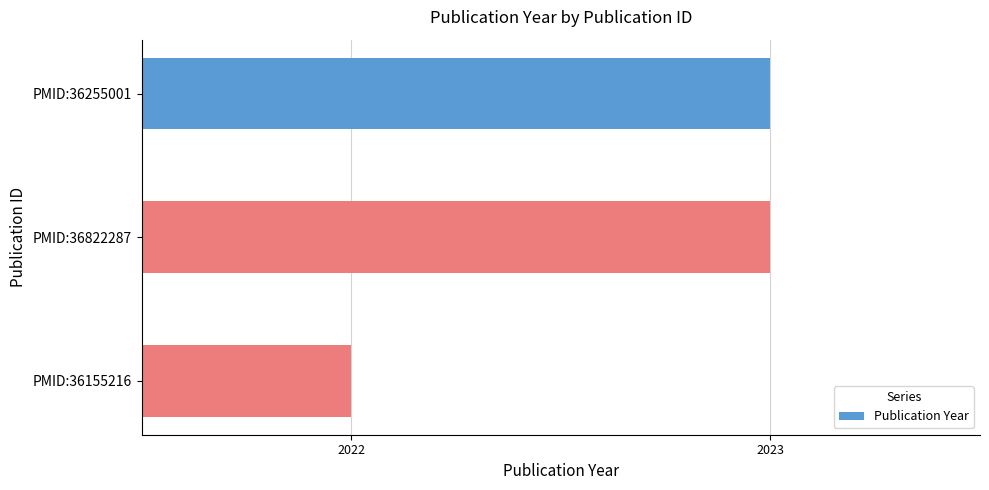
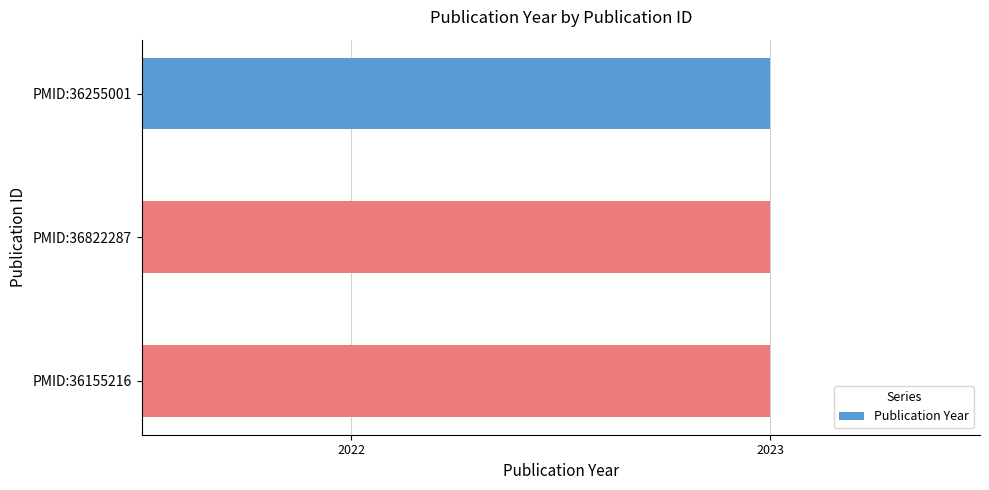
  {
    "PMID:36255001": 2023,
    "PMID:36822287": 2023,
-   "PMID:36155216": 2022
+   "PMID:36155216": 2023
  }
